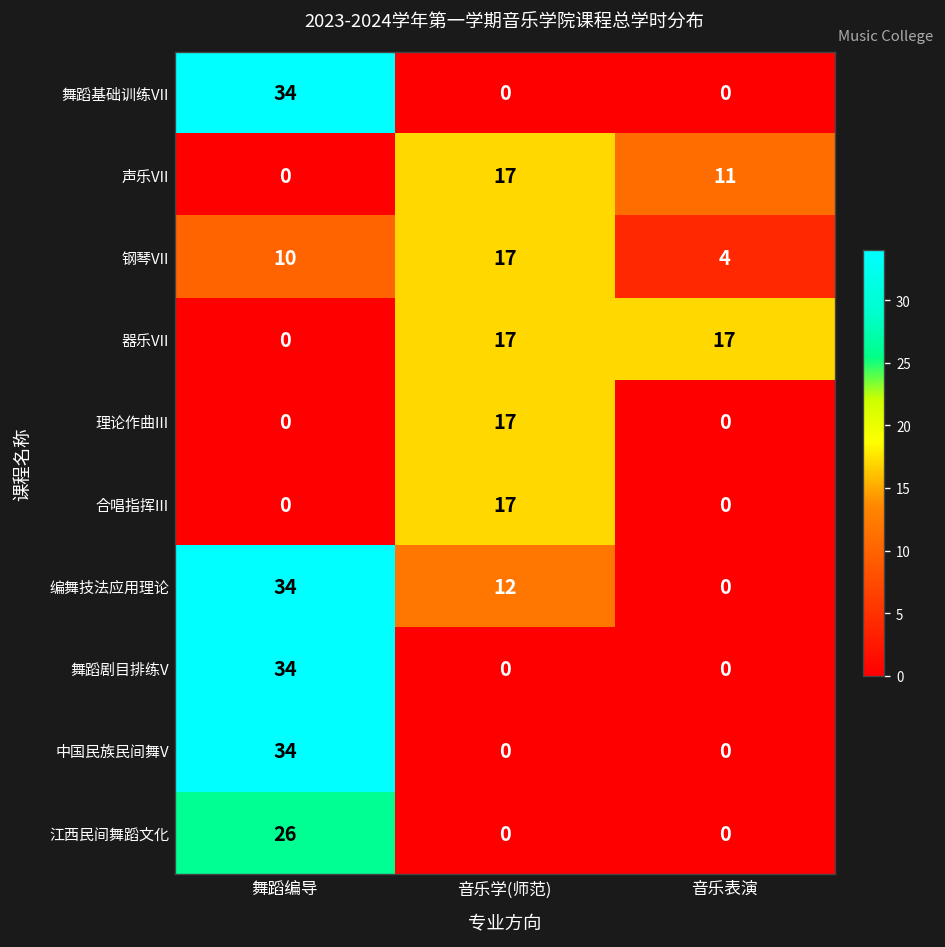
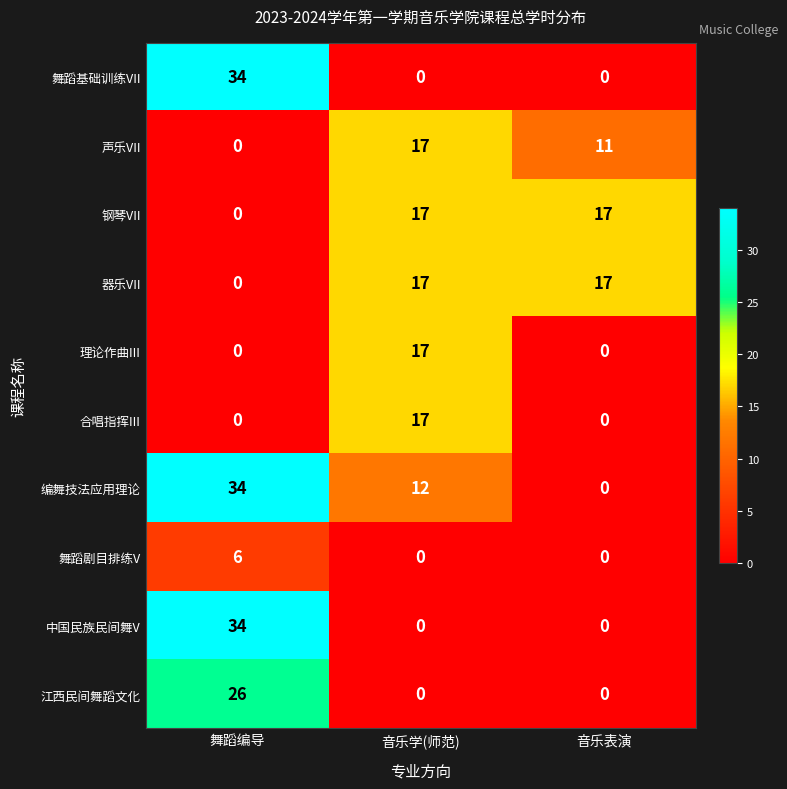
  {
    "舞蹈基础训练VII": {
      "舞蹈编导": 34,
      "音乐学(师范)": 0,
      "音乐表演": 0
    },
    "声乐VII": {
      "舞蹈编导": 0,
      "音乐学(师范)": 17,
      "音乐表演": 11
    },
    "钢琴VII": {
-     "舞蹈编导": 10,
+     "舞蹈编导": 0,
      "音乐学(师范)": 17,
-     "音乐表演": 4
+     "音乐表演": 17
    },
    "器乐VII": {
      "舞蹈编导": 0,
      "音乐学(师范)": 17,
      "音乐表演": 17
    },
    "理论作曲III": {
      "舞蹈编导": 0,
      "音乐学(师范)": 17,
      "音乐表演": 0
    },
    "合唱指挥III": {
      "舞蹈编导": 0,
      "音乐学(师范)": 17,
      "音乐表演": 0
    },
    "编舞技法应用理论": {
      "舞蹈编导": 34,
      "音乐学(师范)": 12,
      "音乐表演": 0
    },
    "舞蹈剧目排练V": {
-     "舞蹈编导": 34,
+     "舞蹈编导": 6,
      "音乐学(师范)": 0,
      "音乐表演": 0
    },
    "中国民族民间舞V": {
      "舞蹈编导": 34,
      "音乐学(师范)": 0,
      "音乐表演": 0
    },
    "江西民间舞蹈文化": {
      "舞蹈编导": 26,
      "音乐学(师范)": 0,
      "音乐表演": 0
    }
  }
